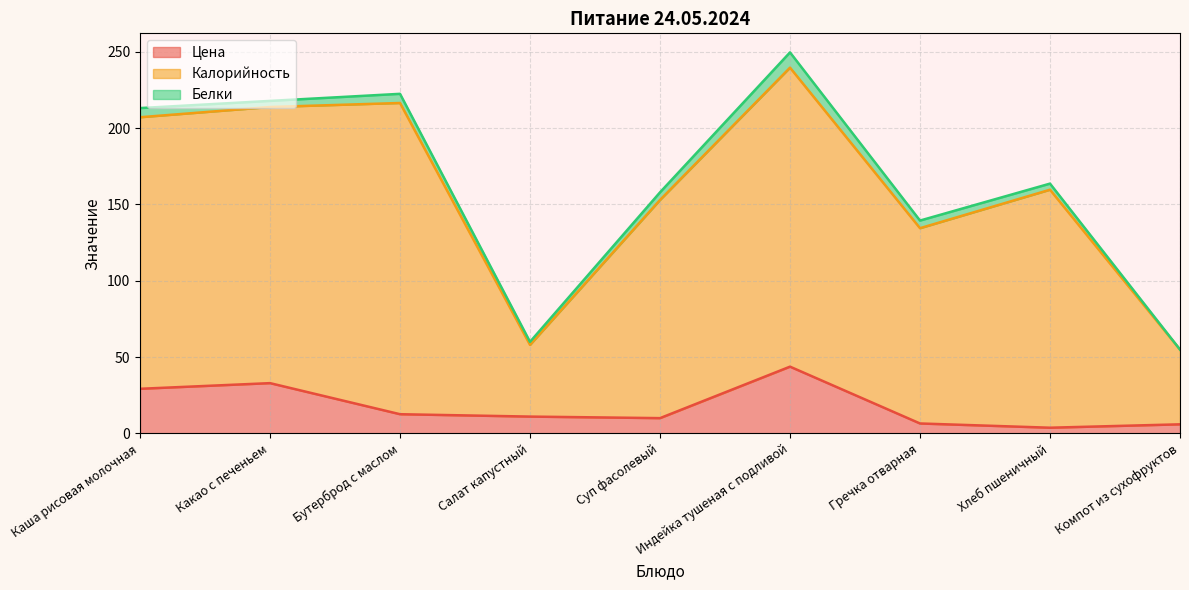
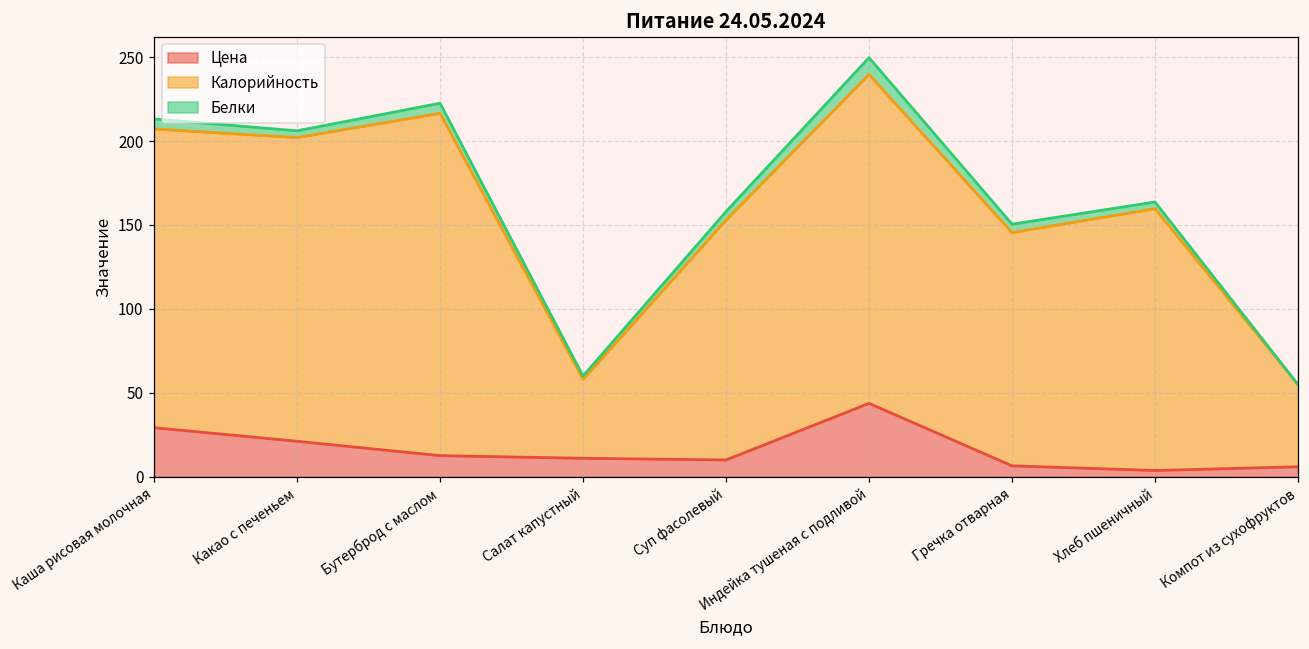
  {
    "Цена": {
      "Каша рисовая молочная": 29,
-     "Какао с печеньем": 33,
+     "Какао с печеньем": 21,
      "Бутерброд с маслом": 13,
      "Салат капустный": 11,
      "Суп фасолевый": 10,
      "Индейка тушеная с подливой": 44,
      "Гречка отварная": 6,
      "Хлеб пшеничный": 4,
      "Компот из сухофруктов": 6
    },
    "Калорийность": {
      "Каша рисовая молочная": 178,
      "Бутерброд с маслом": 204,
      "Салат капустный": 47,
      "Суп фасолевый": 143,
      "Индейка тушеная с подливой": 196,
-     "Гречка отварная": 128,
+     "Гречка отварная": 139,
      "Хлеб пшеничный": 156
    },
    "Белки": {
      "Каша рисовая молочная": 6,
      "Бутерброд с маслом": 6,
      "Салат капустный": 2,
      "Суп фасолевый": 5,
      "Индейка тушеная с подливой": 10,
      "Гречка отварная": 5,
      "Хлеб пшеничный": 4
    }
  }
